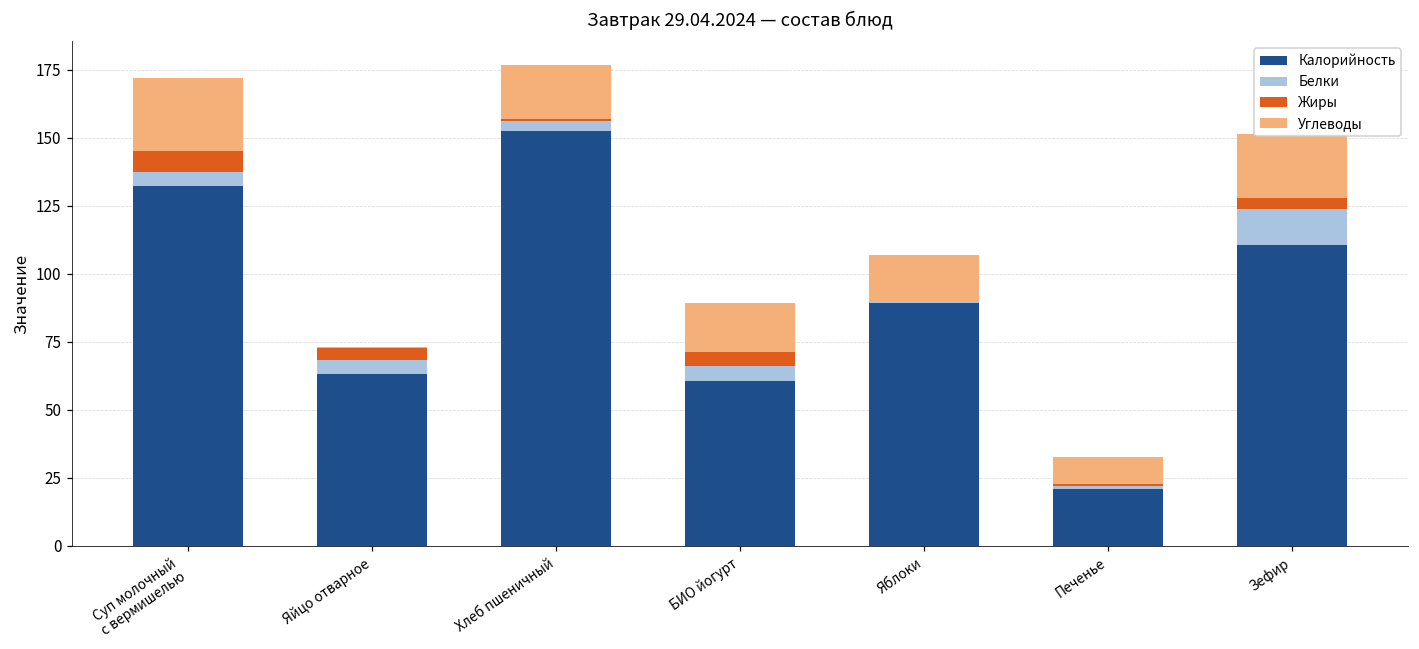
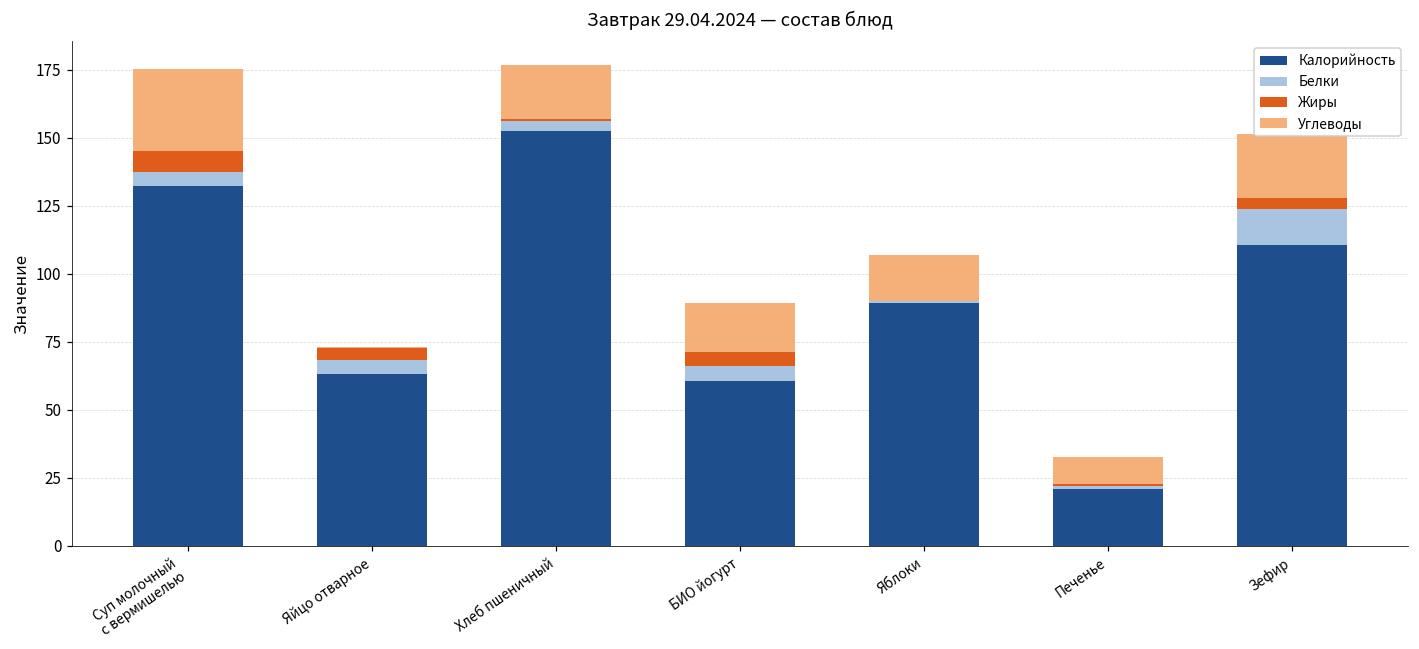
  {
    "Калорийность": {
      "Суп молочный с вермишелью": 132,
      "Яйцо отварное": 63,
      "Хлеб пшеничный": 152,
      "БИО йогурт": 61,
      "Яблоки": 89,
      "Печенье": 21,
      "Зефир": 110
    },
    "Белки": {
      "Суп молочный с вермишелью": 5,
      "Яйцо отварное": 5,
      "Хлеб пшеничный": 4,
      "БИО йогурт": 6,
      "Печенье": 1,
      "Зефир": 13
    },
    "Жиры": {
      "Суп молочный с вермишелью": 8,
      "Яйцо отварное": 5,
      "БИО йогурт": 5,
      "Яблоки": 0,
      "Зефир": 4
    },
    "Углеводы": {
-     "Суп молочный с вермишелью": 27,
+     "Суп молочный с вермишелью": 30,
      "Хлеб пшеничный": 20,
      "БИО йогурт": 18,
      "Яблоки": 17,
      "Печенье": 10
    }
  }
